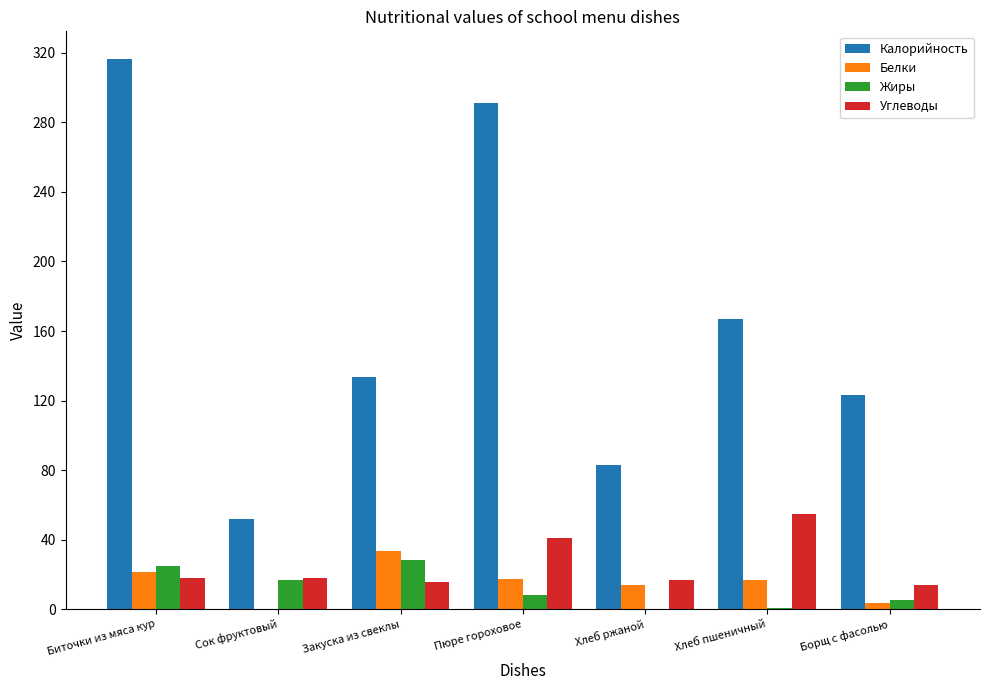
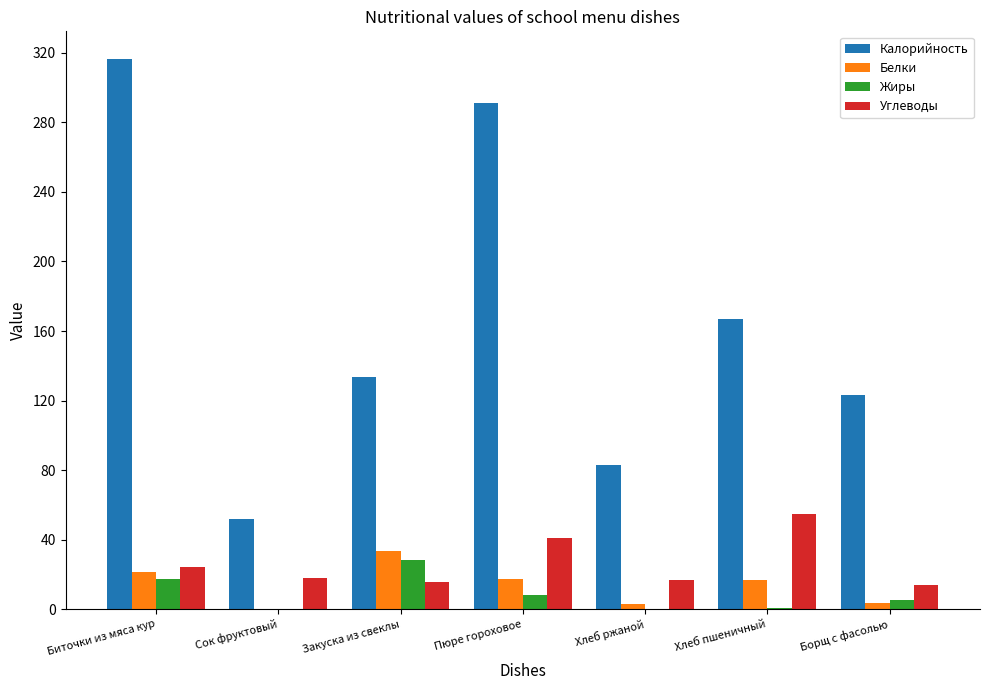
  {
    "Калорийность": {
      "Биточки из мяса кур": 317,
      "Сок фруктовый": 52,
      "Закуска из свеклы": 133,
      "Пюре гороховое": 291,
      "Хлеб ржаной": 83,
      "Хлеб пшеничный": 167,
      "Борщ с фасолью": 124
    },
    "Белки": {
      "Биточки из мяса кур": 21,
      "Закуска из свеклы": 34,
      "Пюре гороховое": 18,
-     "Хлеб ржаной": 14,
+     "Хлеб ржаной": 3,
      "Хлеб пшеничный": 17,
      "Борщ с фасолью": 4
    },
    "Жиры": {
-     "Биточки из мяса кур": 25,
-     "Сок фруктовый": 17,
+     "Биточки из мяса кур": 18,
+     "Сок фруктовый": 0,
      "Закуска из свеклы": 28,
      "Пюре гороховое": 9,
      "Борщ с фасолью": 5
    },
    "Углеводы": {
-     "Биточки из мяса кур": 18,
+     "Биточки из мяса кур": 24,
      "Сок фруктовый": 18,
      "Закуска из свеклы": 16,
      "Пюре гороховое": 41,
      "Хлеб ржаной": 17,
      "Хлеб пшеничный": 55,
      "Борщ с фасолью": 14
    }
  }
